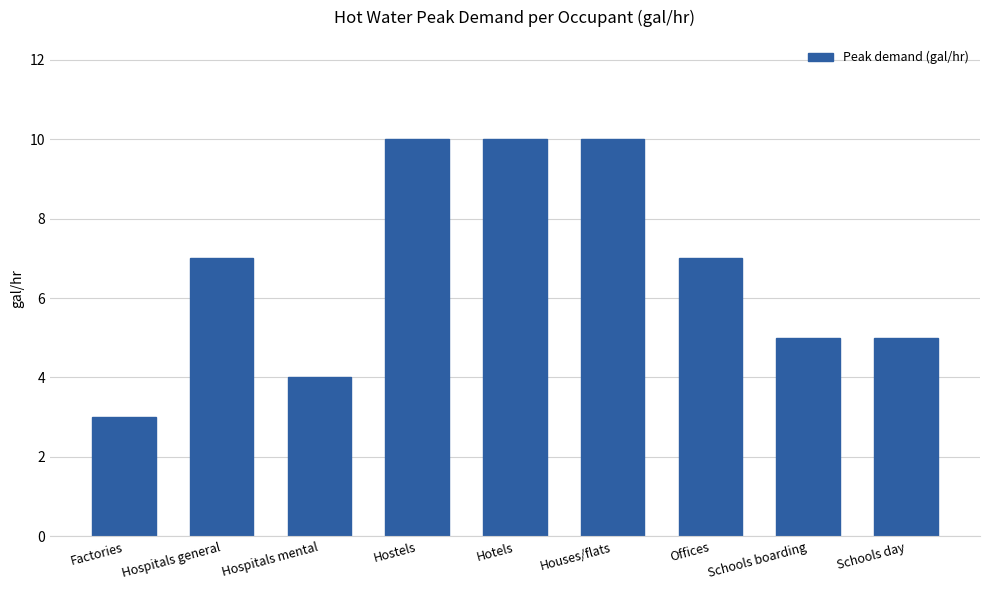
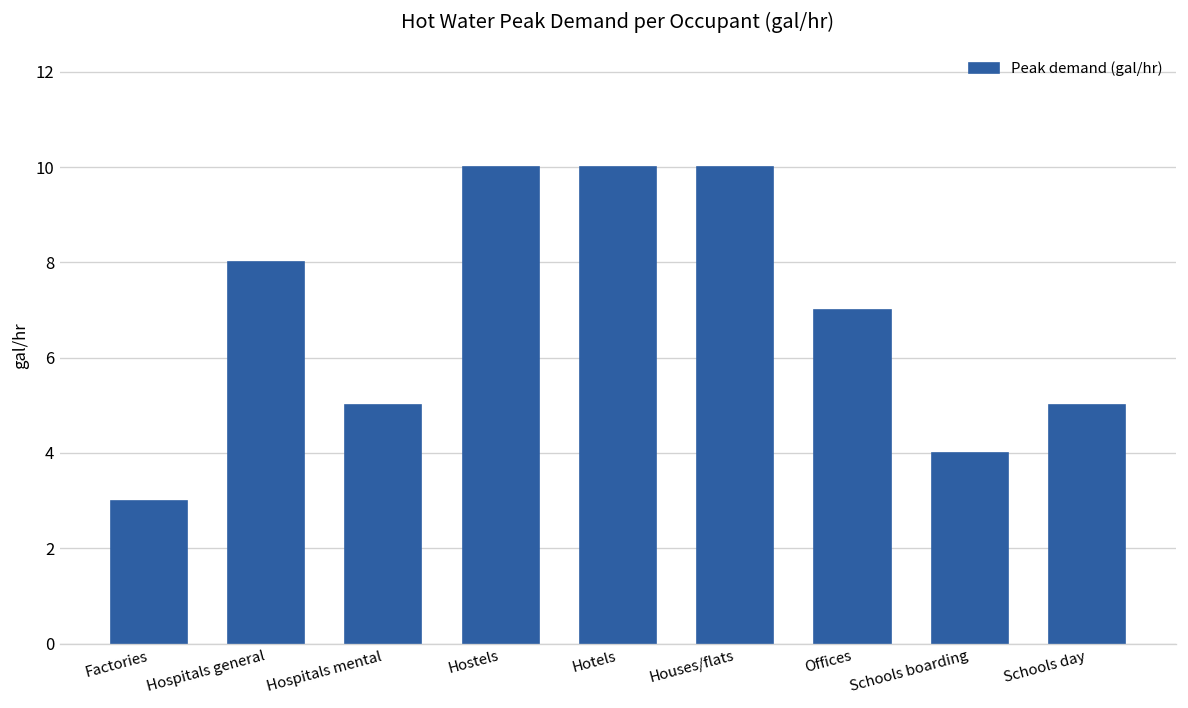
  {
    "Factories": 3,
-   "Hospitals general": 7,
-   "Hospitals mental": 4,
+   "Hospitals general": 8,
+   "Hospitals mental": 5,
    "Hostels": 10,
    "Hotels": 10,
    "Houses/flats": 10,
    "Offices": 7,
-   "Schools boarding": 5,
+   "Schools boarding": 4,
    "Schools day": 5
  }
